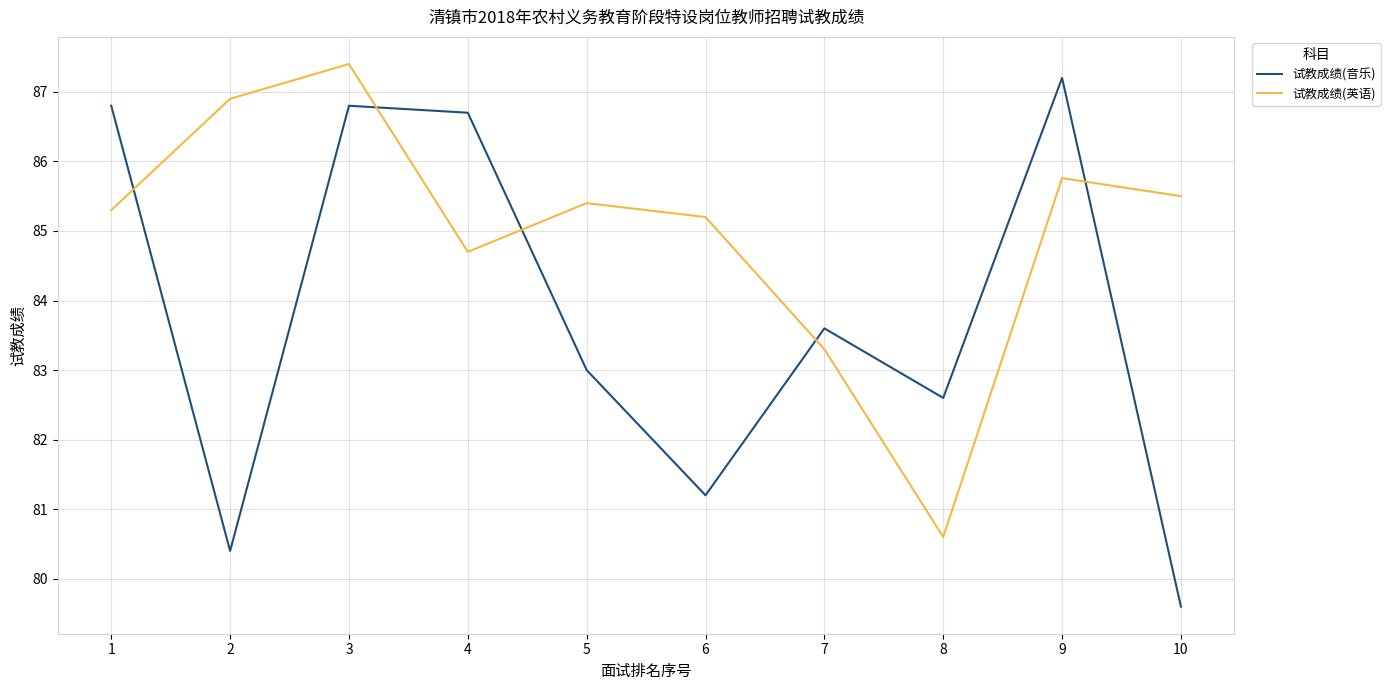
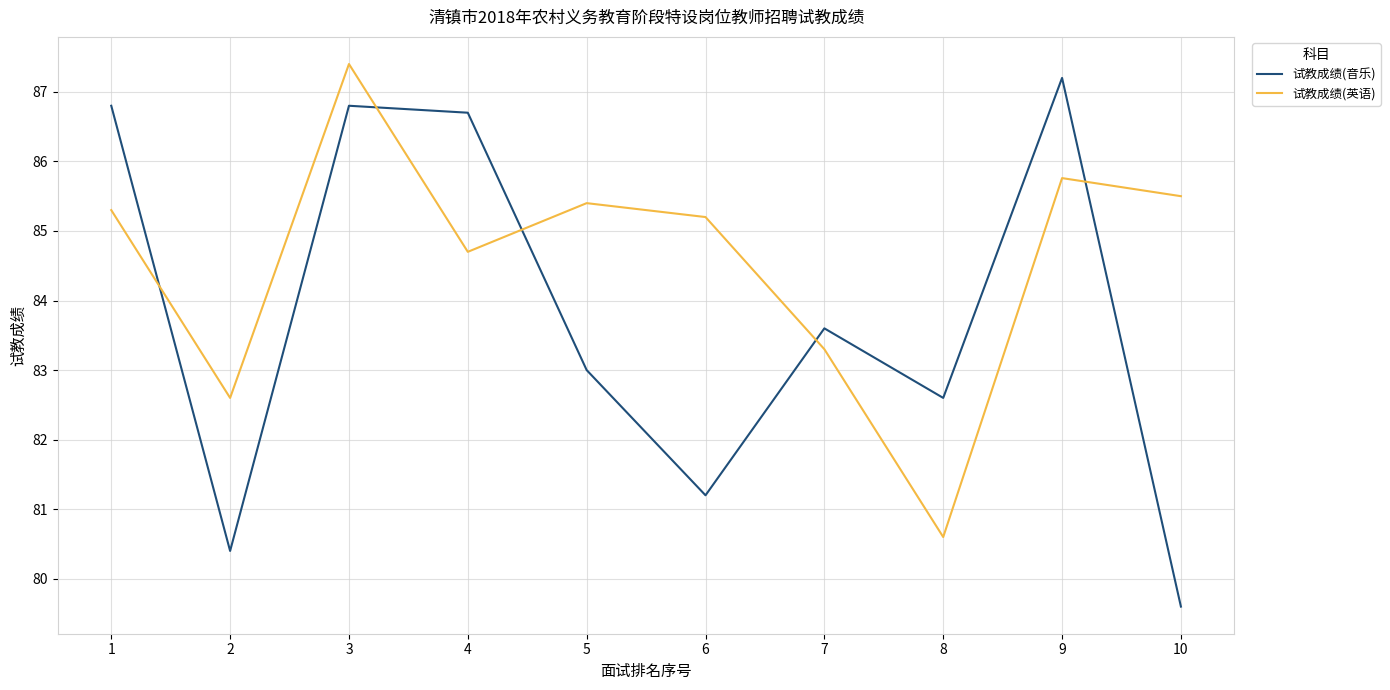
  {
    "试教成绩(音乐)": {
      "1": 86.8,
      "2": 80.4,
      "3": 86.8,
      "4": 86.7,
      "5": 83.0,
      "6": 81.2,
      "7": 83.6,
      "8": 82.6,
      "9": 87.2,
      "10": 79.6
    },
    "试教成绩(英语)": {
      "1": 85.3,
-     "2": 86.9,
+     "2": 82.6,
      "3": 87.4,
      "4": 84.7,
      "5": 85.4,
      "6": 85.2,
      "7": 83.3,
      "8": 80.6,
      "9": 85.8,
      "10": 85.5
    }
  }
